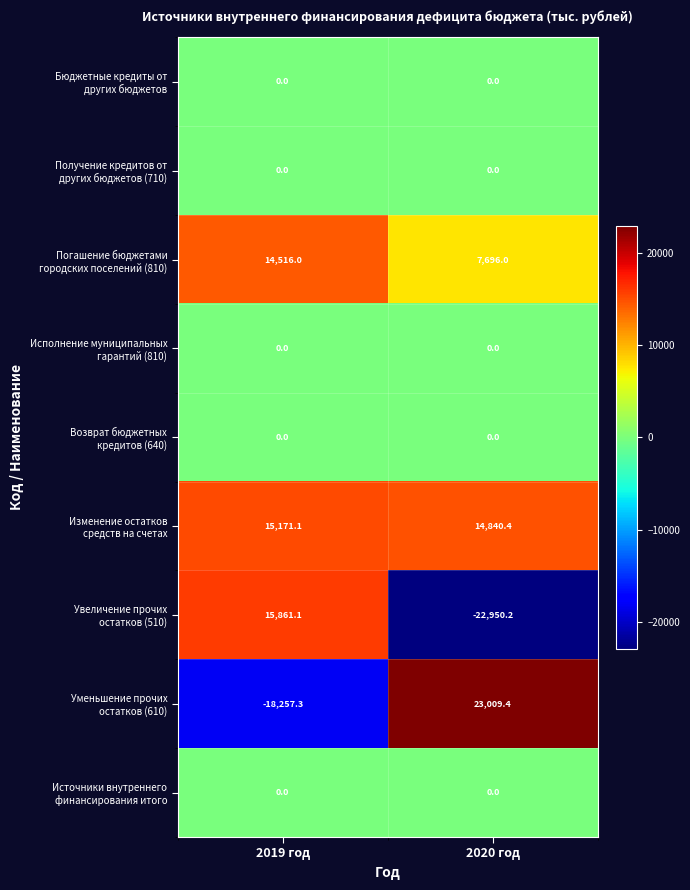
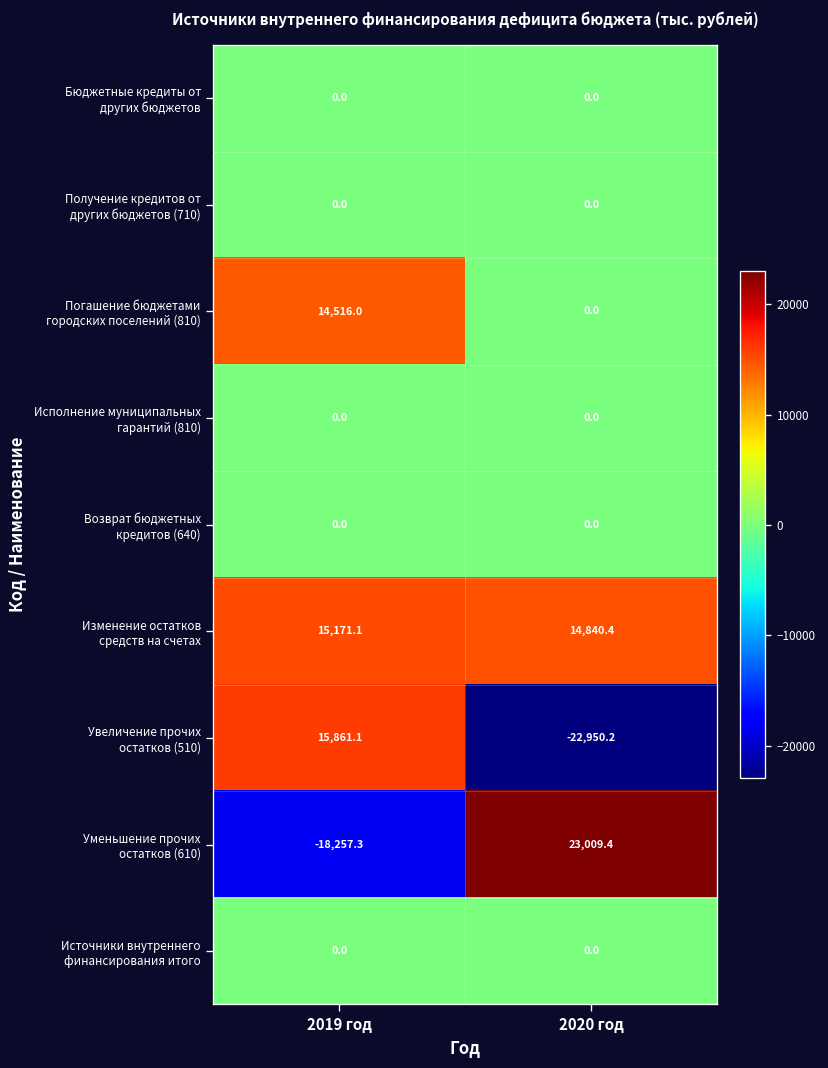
  {
    "Бюджетные кредиты от других бюджетов": {
      "2019 год": "0.0",
      "2020 год": "0.0"
    },
    "Получение кредитов от других бюджетов (710)": {
      "2019 год": "0.0",
      "2020 год": "0.0"
    },
    "Погашение бюджетами городских поселений (810)": {
      "2019 год": "14,516.0",
-     "2020 год": "7,696.0"
+     "2020 год": "0.0"
    },
    "Исполнение муниципальных гарантий (810)": {
      "2019 год": "0.0",
      "2020 год": "0.0"
    },
    "Возврат бюджетных кредитов (640)": {
      "2019 год": "0.0",
      "2020 год": "0.0"
    },
    "Изменение остатков средств на счетах": {
      "2019 год": "15,171.1",
      "2020 год": "14,840.4"
    },
    "Увеличение прочих остатков (510)": {
      "2019 год": "15,861.1",
      "2020 год": "-22,950.2"
    },
    "Уменьшение прочих остатков (610)": {
      "2019 год": "-18,257.3",
      "2020 год": "23,009.4"
    },
    "Источники внутреннего финансирования итого": {
      "2019 год": "0.0",
      "2020 год": "0.0"
    }
  }
